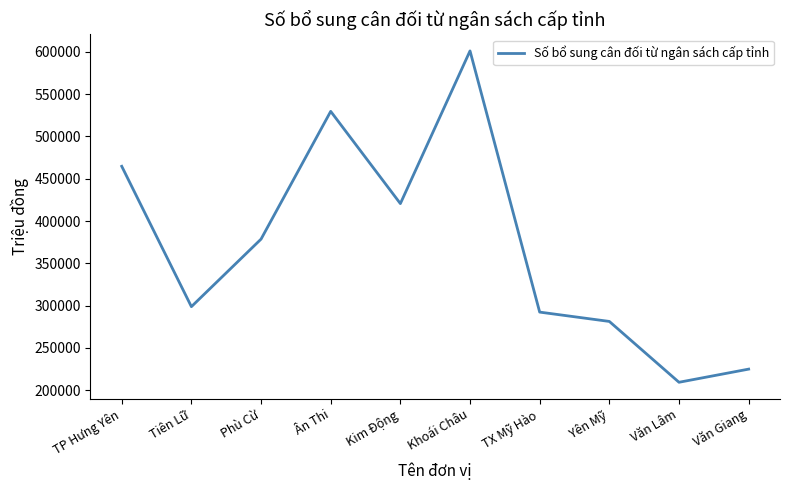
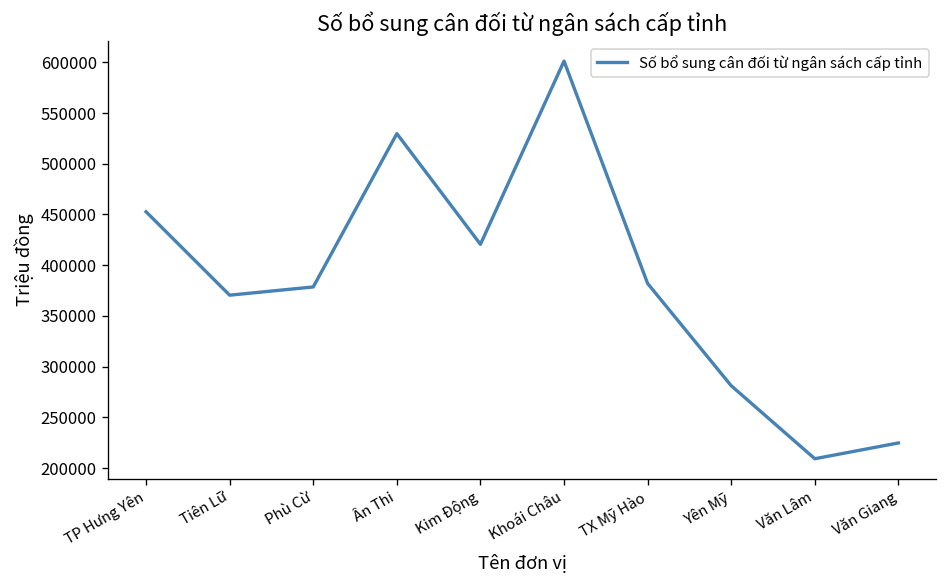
  {
-   "TP Hưng Yên": 460000,
-   "Tiên Lữ": 300000,
+   "TP Hưng Yên": 450000,
+   "Tiên Lữ": 370000,
    "Phù Cừ": 380000,
    "Ân Thi": 530000,
    "Kim Động": 420000,
    "Khoái Châu": 600000,
-   "TX Mỹ Hào": 290000,
+   "TX Mỹ Hào": 380000,
    "Yên Mỹ": 280000,
    "Văn Lâm": 210000,
    "Văn Giang": 220000
  }
